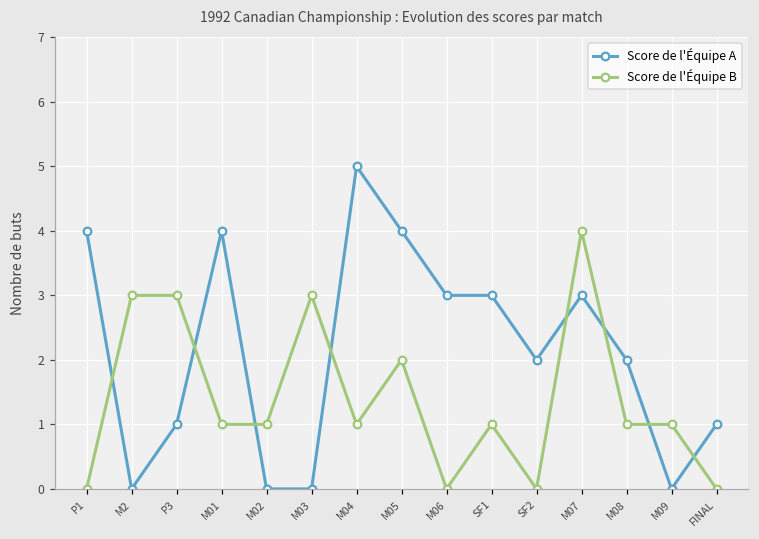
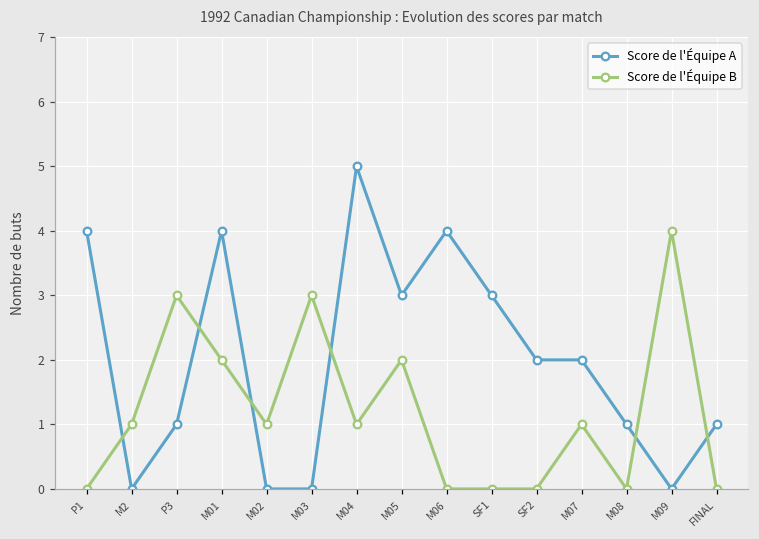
  {
    "Score de l'Équipe A": {
      "P1": 4,
      "M2": 0,
      "P3": 1,
      "M01": 4,
      "M02": 0,
      "M03": 0,
      "M04": 5,
-     "M05": 4,
-     "M06": 3,
+     "M05": 3,
+     "M06": 4,
      "SF1": 3,
      "SF2": 2,
-     "M07": 3,
-     "M08": 2,
+     "M07": 2,
+     "M08": 1,
      "M09": 0,
      "FINAL": 1
    },
    "Score de l'Équipe B": {
      "P1": 0,
-     "M2": 3,
+     "M2": 1,
      "P3": 3,
-     "M01": 1,
+     "M01": 2,
      "M02": 1,
      "M03": 3,
      "M04": 1,
      "M05": 2,
      "M06": 0,
-     "SF1": 1,
+     "SF1": 0,
      "SF2": 0,
-     "M07": 4,
-     "M08": 1,
-     "M09": 1,
+     "M07": 1,
+     "M08": 0,
+     "M09": 4,
      "FINAL": 0
    }
  }
